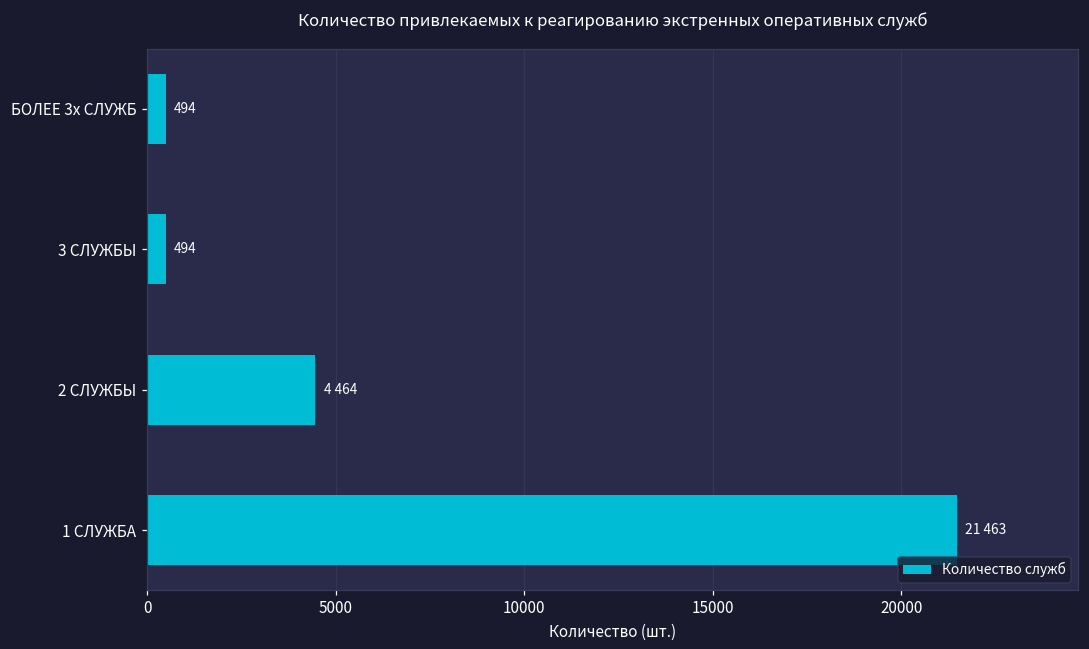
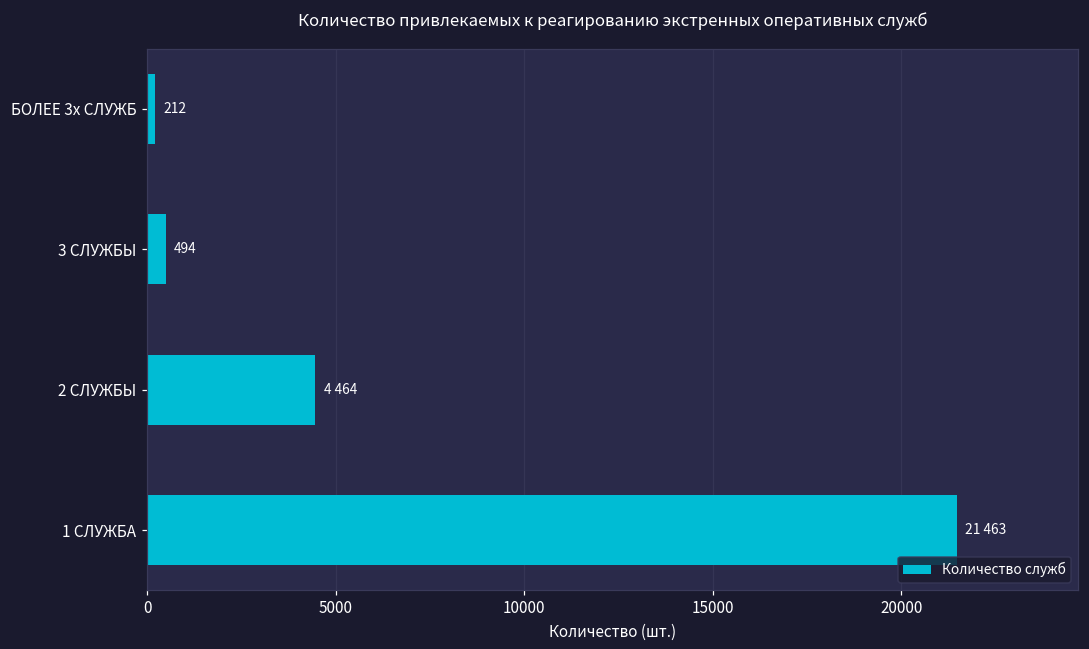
  {
-   "БОЛЕЕ 3х СЛУЖБ": 494,
+   "БОЛЕЕ 3х СЛУЖБ": 212,
    "3 СЛУЖБЫ": 494
  }
